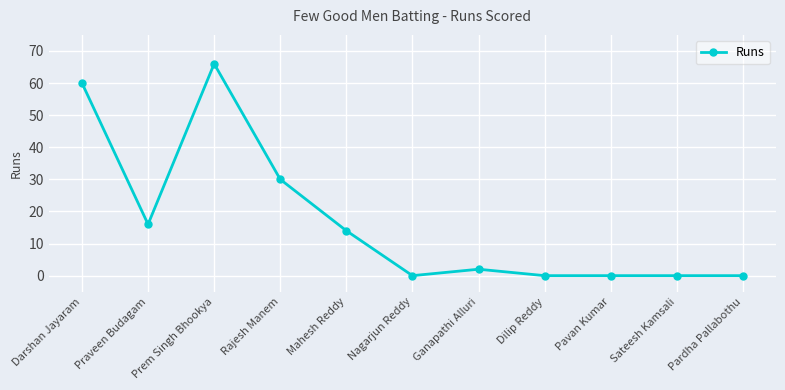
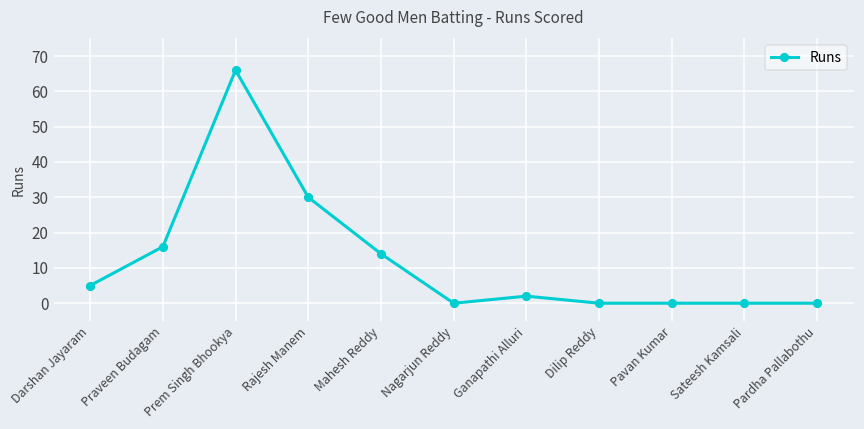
  {
-   "Darshan Jayaram": 60,
+   "Darshan Jayaram": 5,
    "Praveen Budagam": 16,
    "Prem Singh Bhookya": 66,
    "Rajesh Manem": 30,
    "Mahesh Reddy": 14,
    "Nagarjun Reddy": 0,
    "Ganapathi Alluri": 2,
    "Dilip Reddy": 0,
    "Pavan Kumar": 0,
    "Sateesh Kamsali": 0,
    "Pardha Pallabothu": 0
  }
